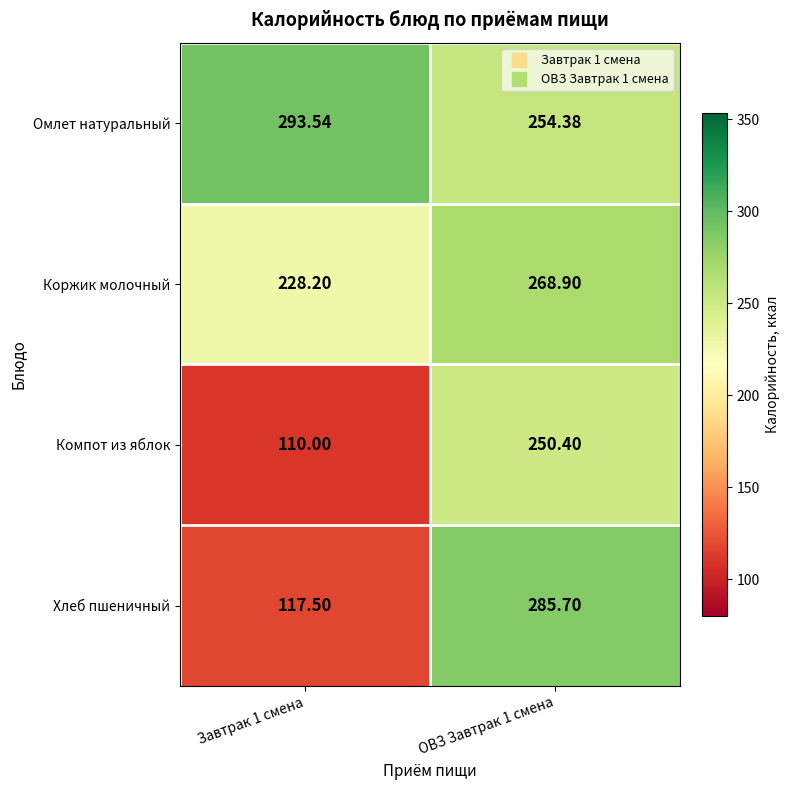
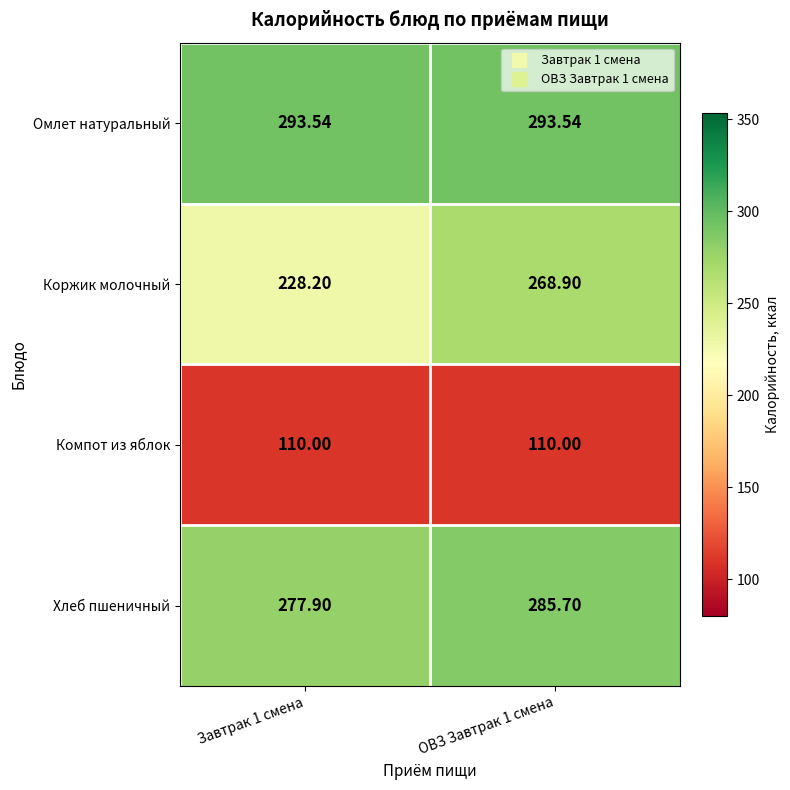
  {
    "Омлет натуральный": {
      "Завтрак 1 смена": 293.54,
-     "ОВЗ Завтрак 1 смена": 254.38
+     "ОВЗ Завтрак 1 смена": 293.54
    },
    "Коржик молочный": {
      "Завтрак 1 смена": 228.20,
      "ОВЗ Завтрак 1 смена": 268.90
    },
    "Компот из яблок": {
      "Завтрак 1 смена": 110.00,
-     "ОВЗ Завтрак 1 смена": 250.40
+     "ОВЗ Завтрак 1 смена": 110.00
    },
    "Хлеб пшеничный": {
-     "Завтрак 1 смена": 117.50,
+     "Завтрак 1 смена": 277.90,
      "ОВЗ Завтрак 1 смена": 285.70
    }
  }
